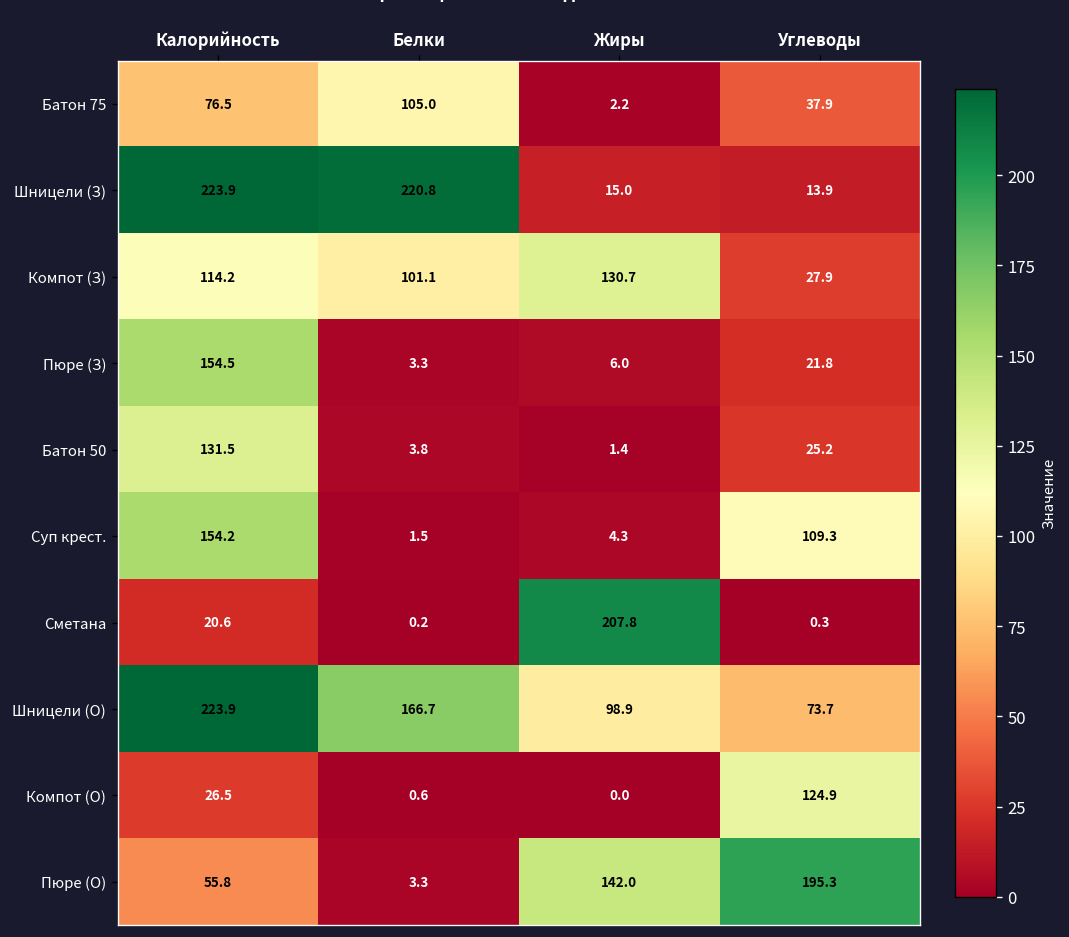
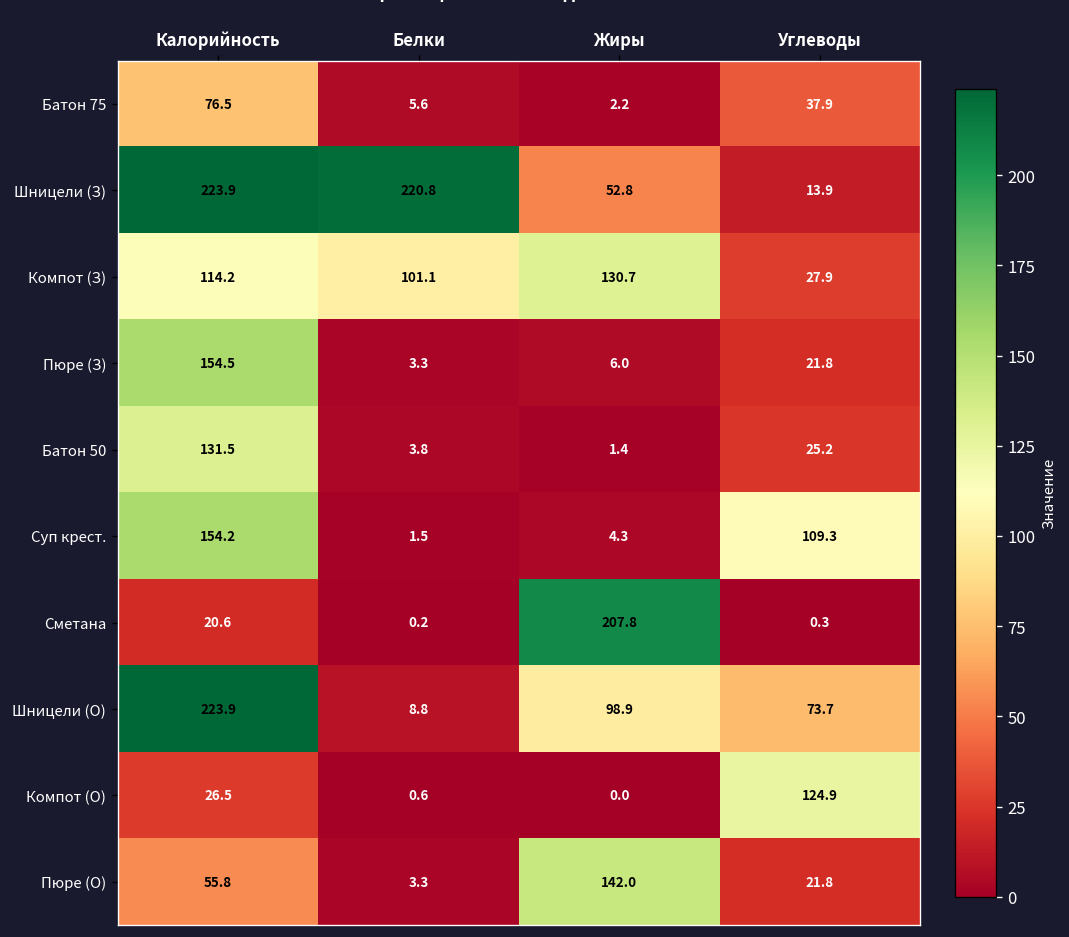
  {
    "Батон 75": {
      "Калорийность": 76.5,
-     "Белки": 105.0,
+     "Белки": 5.6,
      "Жиры": 2.2,
      "Углеводы": 37.9
    },
    "Шницели (З)": {
      "Калорийность": 223.9,
      "Белки": 220.8,
-     "Жиры": 15.0,
+     "Жиры": 52.8,
      "Углеводы": 13.9
    },
    "Компот (З)": {
      "Калорийность": 114.2,
      "Белки": 101.1,
      "Жиры": 130.7,
      "Углеводы": 27.9
    },
    "Пюре (З)": {
      "Калорийность": 154.5,
      "Белки": 3.3,
      "Жиры": 6.0,
      "Углеводы": 21.8
    },
    "Батон 50": {
      "Калорийность": 131.5,
      "Белки": 3.8,
      "Жиры": 1.4,
      "Углеводы": 25.2
    },
    "Суп крест.": {
      "Калорийность": 154.2,
      "Белки": 1.5,
      "Жиры": 4.3,
      "Углеводы": 109.3
    },
    "Сметана": {
      "Калорийность": 20.6,
      "Белки": 0.2,
      "Жиры": 207.8,
      "Углеводы": 0.3
    },
    "Шницели (О)": {
      "Калорийность": 223.9,
-     "Белки": 166.7,
+     "Белки": 8.8,
      "Жиры": 98.9,
      "Углеводы": 73.7
    },
    "Компот (О)": {
      "Калорийность": 26.5,
      "Белки": 0.6,
      "Жиры": 0.0,
      "Углеводы": 124.9
    },
    "Пюре (О)": {
      "Калорийность": 55.8,
      "Белки": 3.3,
      "Жиры": 142.0,
-     "Углеводы": 195.3
+     "Углеводы": 21.8
    }
  }
